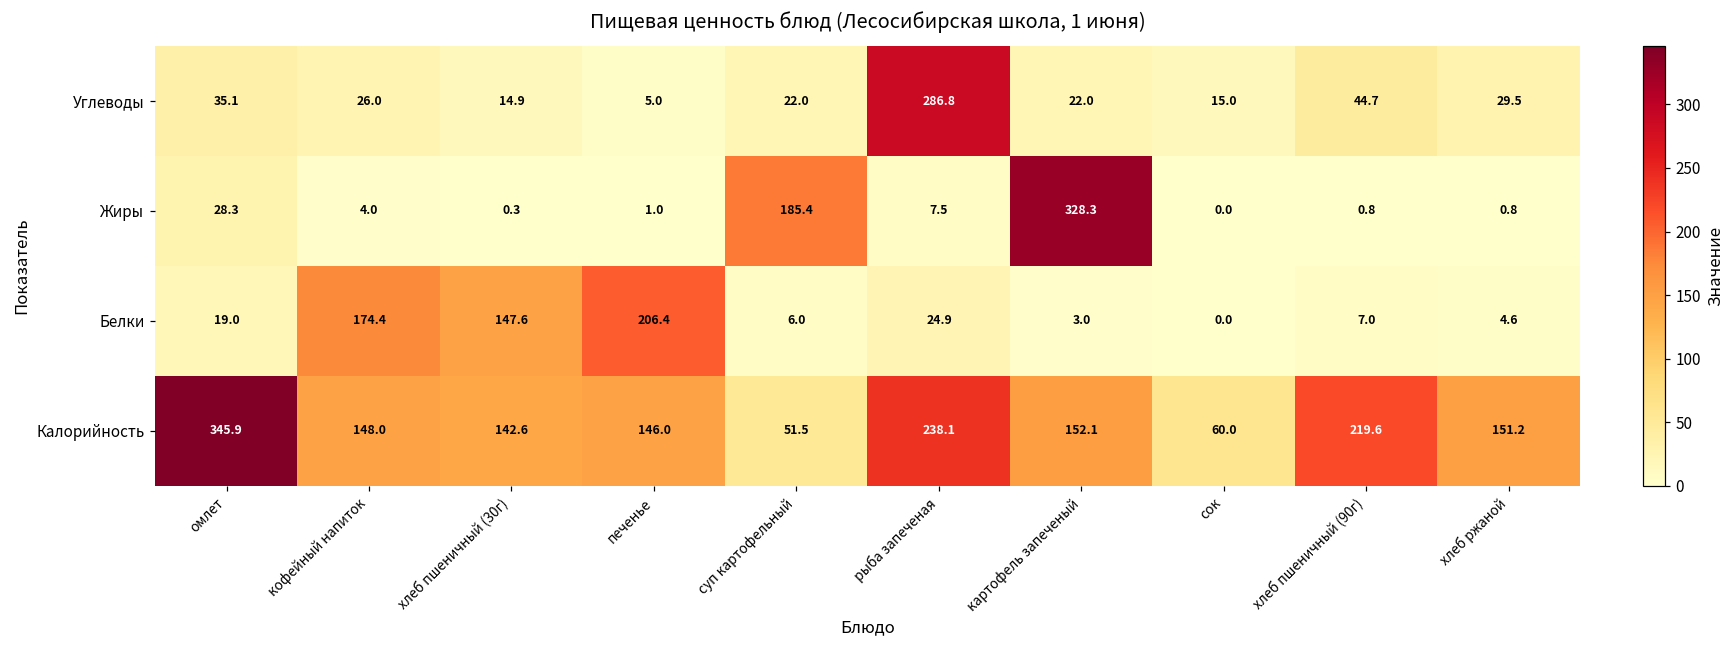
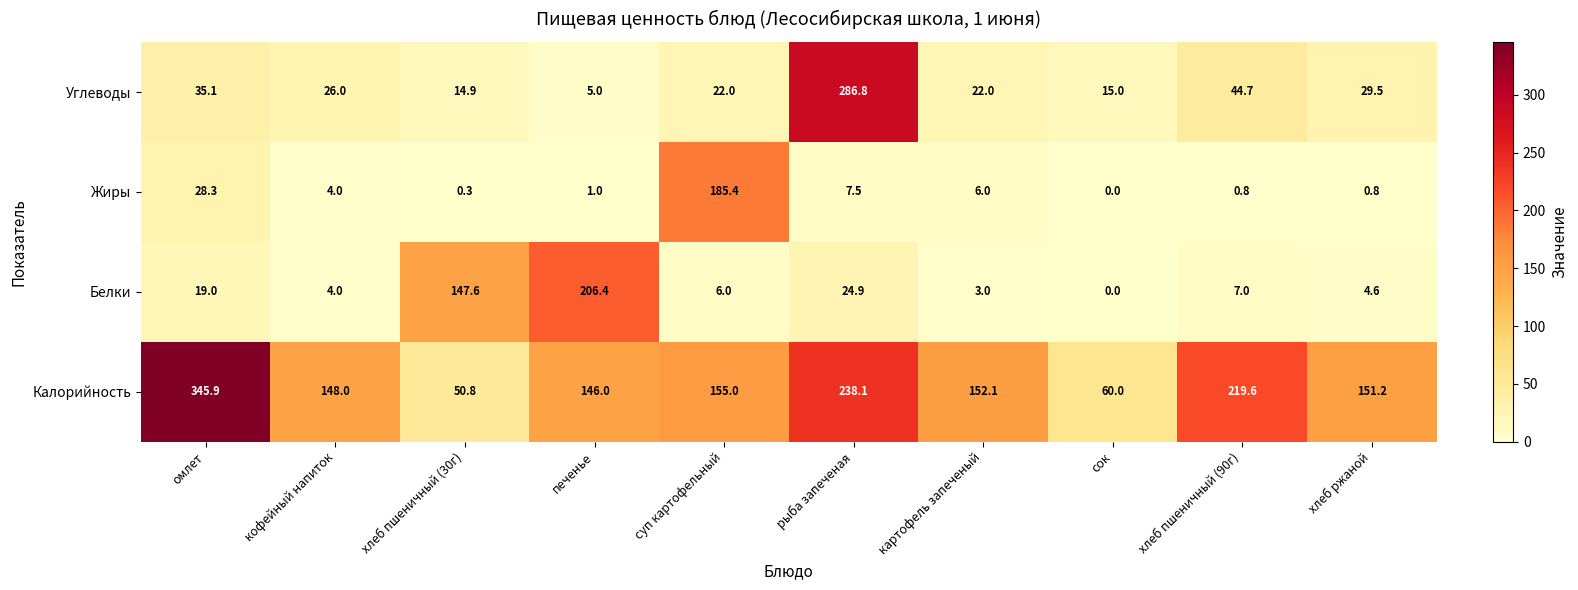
  {
    "Углеводы": {
      "омлет": 35.1,
      "кофейный напиток": 26.0,
      "хлеб пшеничный (30г)": 14.9,
      "печенье": 5.0,
      "суп картофельный": 22.0,
      "рыба запеченая": 286.8,
      "картофель запеченый": 22.0,
      "сок": 15.0,
      "хлеб пшеничный (90г)": 44.7,
      "хлеб ржаной": 29.5
    },
    "Жиры": {
      "омлет": 28.3,
      "кофейный напиток": 4.0,
      "хлеб пшеничный (30г)": 0.3,
      "печенье": 1.0,
      "суп картофельный": 185.4,
      "рыба запеченая": 7.5,
-     "картофель запеченый": 328.3,
+     "картофель запеченый": 6.0,
      "сок": 0.0,
      "хлеб пшеничный (90г)": 0.8,
      "хлеб ржаной": 0.8
    },
    "Белки": {
      "омлет": 19.0,
-     "кофейный напиток": 174.4,
+     "кофейный напиток": 4.0,
      "хлеб пшеничный (30г)": 147.6,
      "печенье": 206.4,
      "суп картофельный": 6.0,
      "рыба запеченая": 24.9,
      "картофель запеченый": 3.0,
      "сок": 0.0,
      "хлеб пшеничный (90г)": 7.0,
      "хлеб ржаной": 4.6
    },
    "Калорийность": {
      "омлет": 345.9,
      "кофейный напиток": 148.0,
-     "хлеб пшеничный (30г)": 142.6,
+     "хлеб пшеничный (30г)": 50.8,
      "печенье": 146.0,
-     "суп картофельный": 51.5,
+     "суп картофельный": 155.0,
      "рыба запеченая": 238.1,
      "картофель запеченый": 152.1,
      "сок": 60.0,
      "хлеб пшеничный (90г)": 219.6,
      "хлеб ржаной": 151.2
    }
  }
